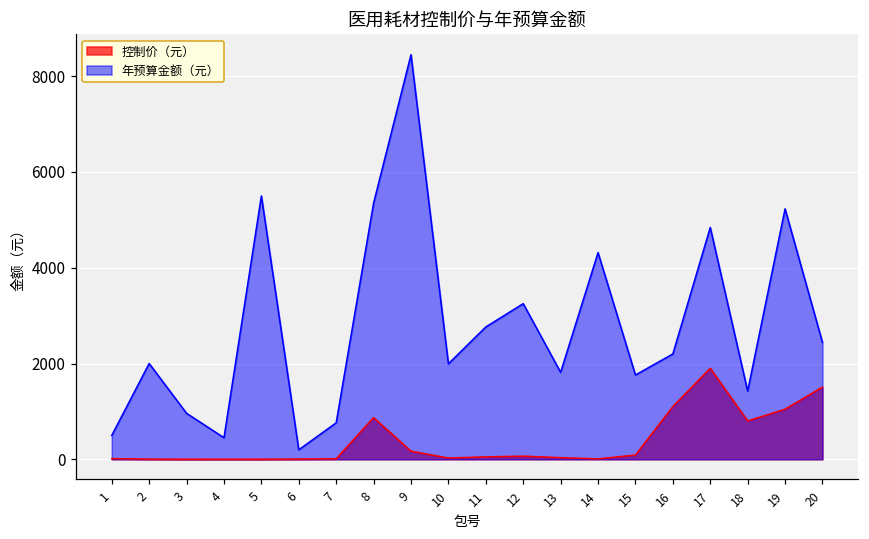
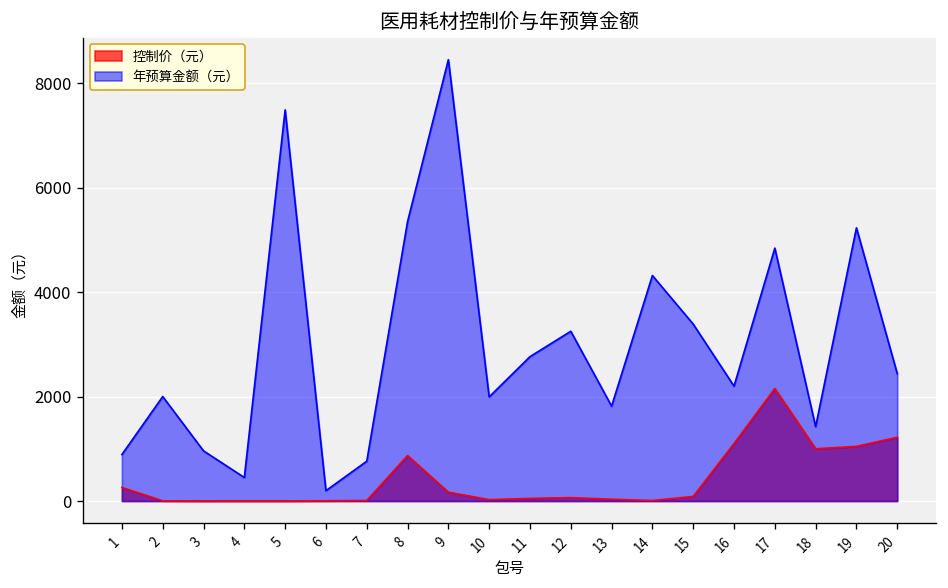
  {
    "控制价（元）": {
-     "1": 0,
+     "1": 300,
      "2": 0,
      "3": 0,
      "4": 0,
      "5": 0,
      "6": 0,
      "7": 0,
      "8": 900,
      "9": 200,
      "10": 0,
      "11": 100,
      "12": 100,
      "13": 0,
      "14": 0,
      "15": 100,
      "16": 1100,
-     "17": 1900,
-     "18": 800,
+     "17": 2200,
+     "18": 1000,
      "19": 1000,
-     "20": 1500
+     "20": 1200
    },
    "年预算金额（元）": {
-     "1": 500,
+     "1": 900,
      "2": 2000,
      "3": 1000,
      "4": 500,
-     "5": 5500,
+     "5": 7500,
      "6": 200,
      "7": 800,
      "8": 5400,
      "9": 8500,
      "10": 2000,
      "11": 2800,
      "12": 3300,
      "13": 1800,
      "14": 4300,
-     "15": 1800,
+     "15": 3400,
      "16": 2200,
      "17": 4800,
      "18": 1400,
      "19": 5200,
      "20": 2400
    }
  }
